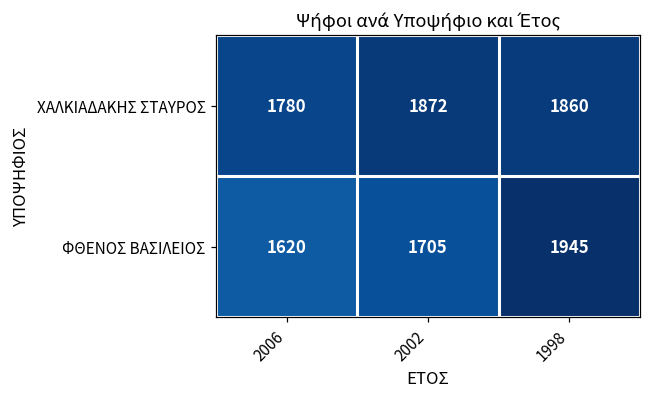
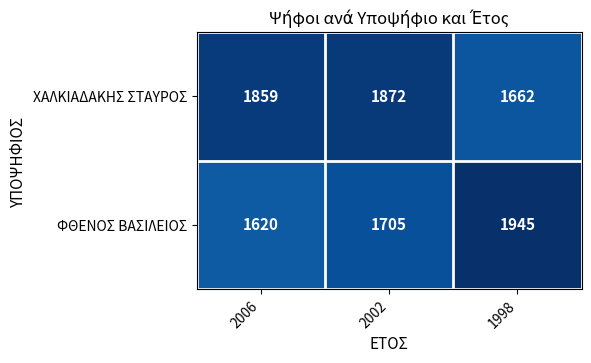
  {
    "ΧΑΛΚΙΑΔΑΚΗΣ ΣΤΑΥΡΟΣ": {
-     "2006": 1780,
+     "2006": 1859,
      "2002": 1872,
-     "1998": 1860
+     "1998": 1662
    },
    "ΦΘΕΝΟΣ ΒΑΣΙΛΕΙΟΣ": {
      "2006": 1620,
      "2002": 1705,
      "1998": 1945
    }
  }
